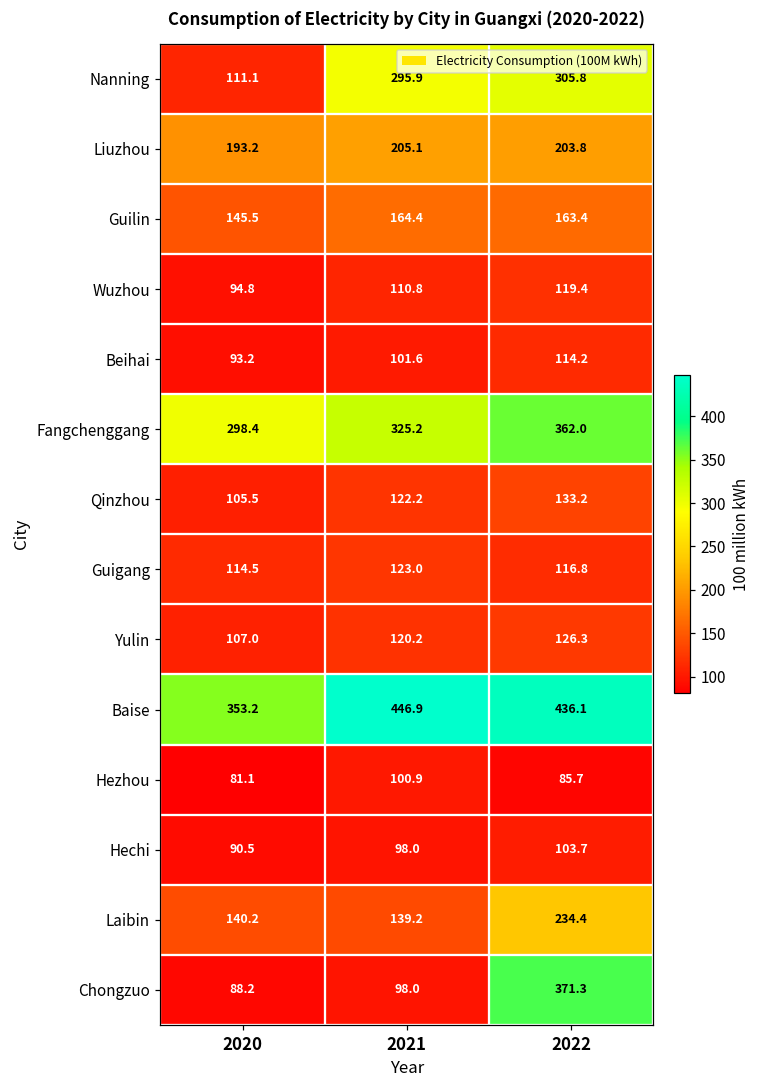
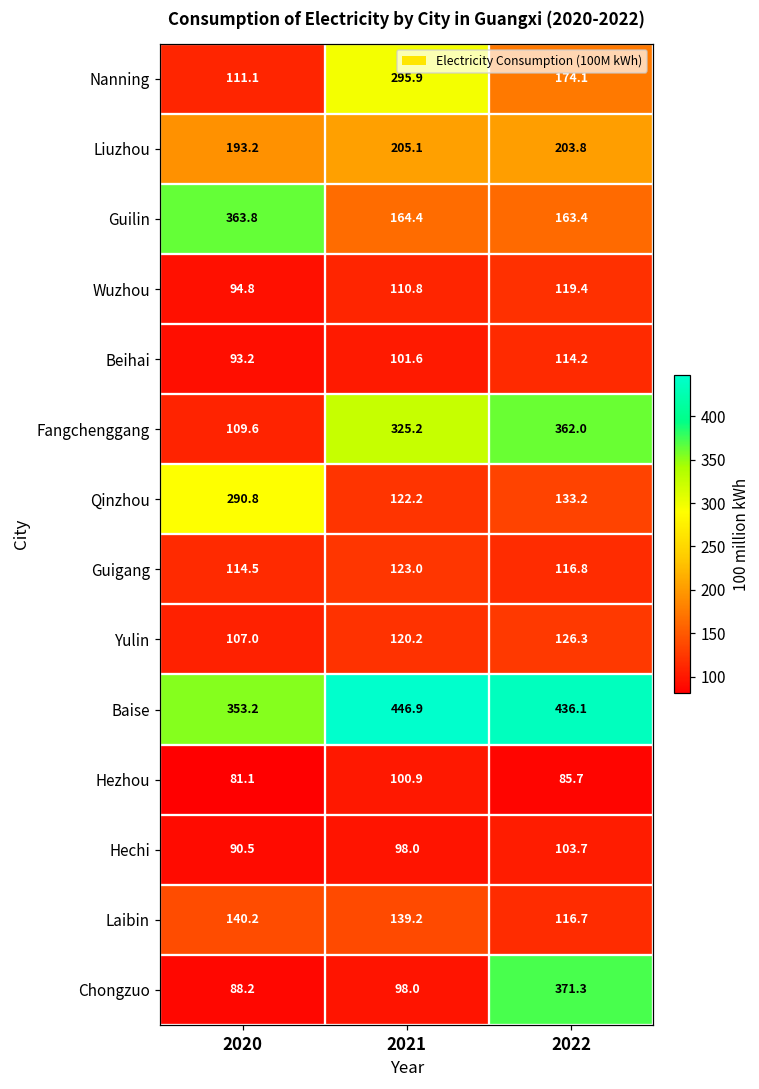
  {
    "Nanning": {
      "2020": 111.1,
      "2021": 295.9,
-     "2022": 305.8
+     "2022": 174.1
    },
    "Liuzhou": {
      "2020": 193.2,
      "2021": 205.1,
      "2022": 203.8
    },
    "Guilin": {
-     "2020": 145.5,
+     "2020": 363.8,
      "2021": 164.4,
      "2022": 163.4
    },
    "Wuzhou": {
      "2020": 94.8,
      "2021": 110.8,
      "2022": 119.4
    },
    "Beihai": {
      "2020": 93.2,
      "2021": 101.6,
      "2022": 114.2
    },
    "Fangchenggang": {
-     "2020": 298.4,
+     "2020": 109.6,
      "2021": 325.2,
      "2022": 362.0
    },
    "Qinzhou": {
-     "2020": 105.5,
+     "2020": 290.8,
      "2021": 122.2,
      "2022": 133.2
    },
    "Guigang": {
      "2020": 114.5,
      "2021": 123.0,
      "2022": 116.8
    },
    "Yulin": {
      "2020": 107.0,
      "2021": 120.2,
      "2022": 126.3
    },
    "Baise": {
      "2020": 353.2,
      "2021": 446.9,
      "2022": 436.1
    },
    "Hezhou": {
      "2020": 81.1,
      "2021": 100.9,
      "2022": 85.7
    },
    "Hechi": {
      "2020": 90.5,
      "2021": 98.0,
      "2022": 103.7
    },
    "Laibin": {
      "2020": 140.2,
      "2021": 139.2,
-     "2022": 234.4
+     "2022": 116.7
    },
    "Chongzuo": {
      "2020": 88.2,
      "2021": 98.0,
      "2022": 371.3
    }
  }
